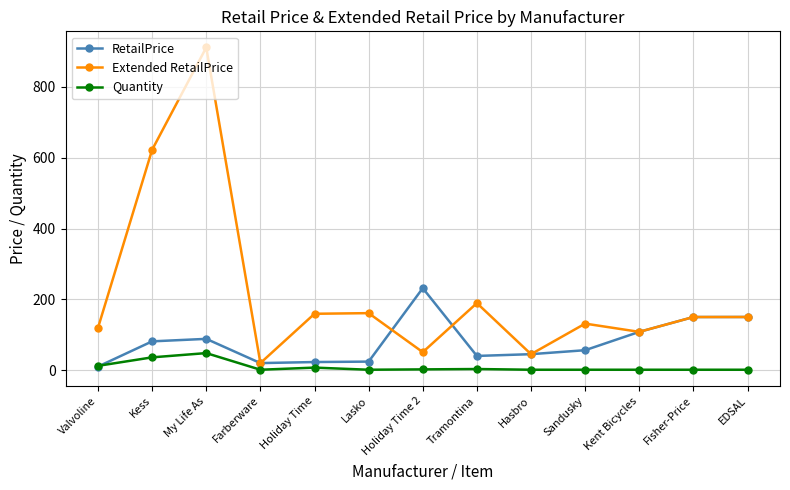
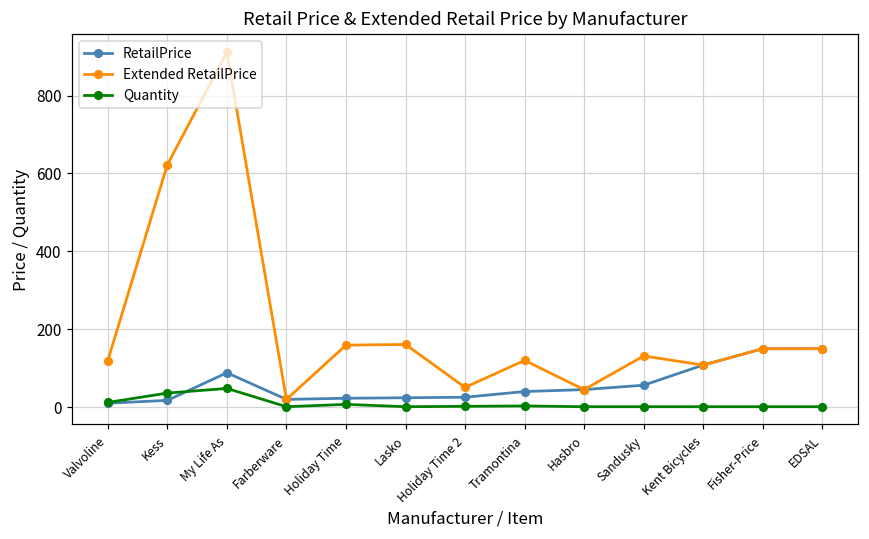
  {
    "RetailPrice": {
-     "Kess": 80,
+     "Kess": 20,
      "My Life As": 90,
      "Holiday Time": 20,
      "Lasko": 20,
-     "Holiday Time 2": 230,
+     "Holiday Time 2": 30,
      "Tramontina": 40,
      "Sandusky": 60
    },
    "Extended RetailPrice": {
      "Valvoline": 120,
      "Kess": 620,
      "Holiday Time": 160,
      "Lasko": 160,
      "Holiday Time 2": 50,
-     "Tramontina": 190,
+     "Tramontina": 120,
      "Sandusky": 130
    },
    "Quantity": {
      "Kess": 40,
      "My Life As": 50,
      "Farberware": 0,
      "Holiday Time": 10,
      "Lasko": 0,
      "Holiday Time 2": 0,
      "Tramontina": 0,
      "Hasbro": 0,
      "Sandusky": 0,
      "Kent Bicycles": 0,
      "Fisher-Price": 0,
      "EDSAL": 0
    }
  }
